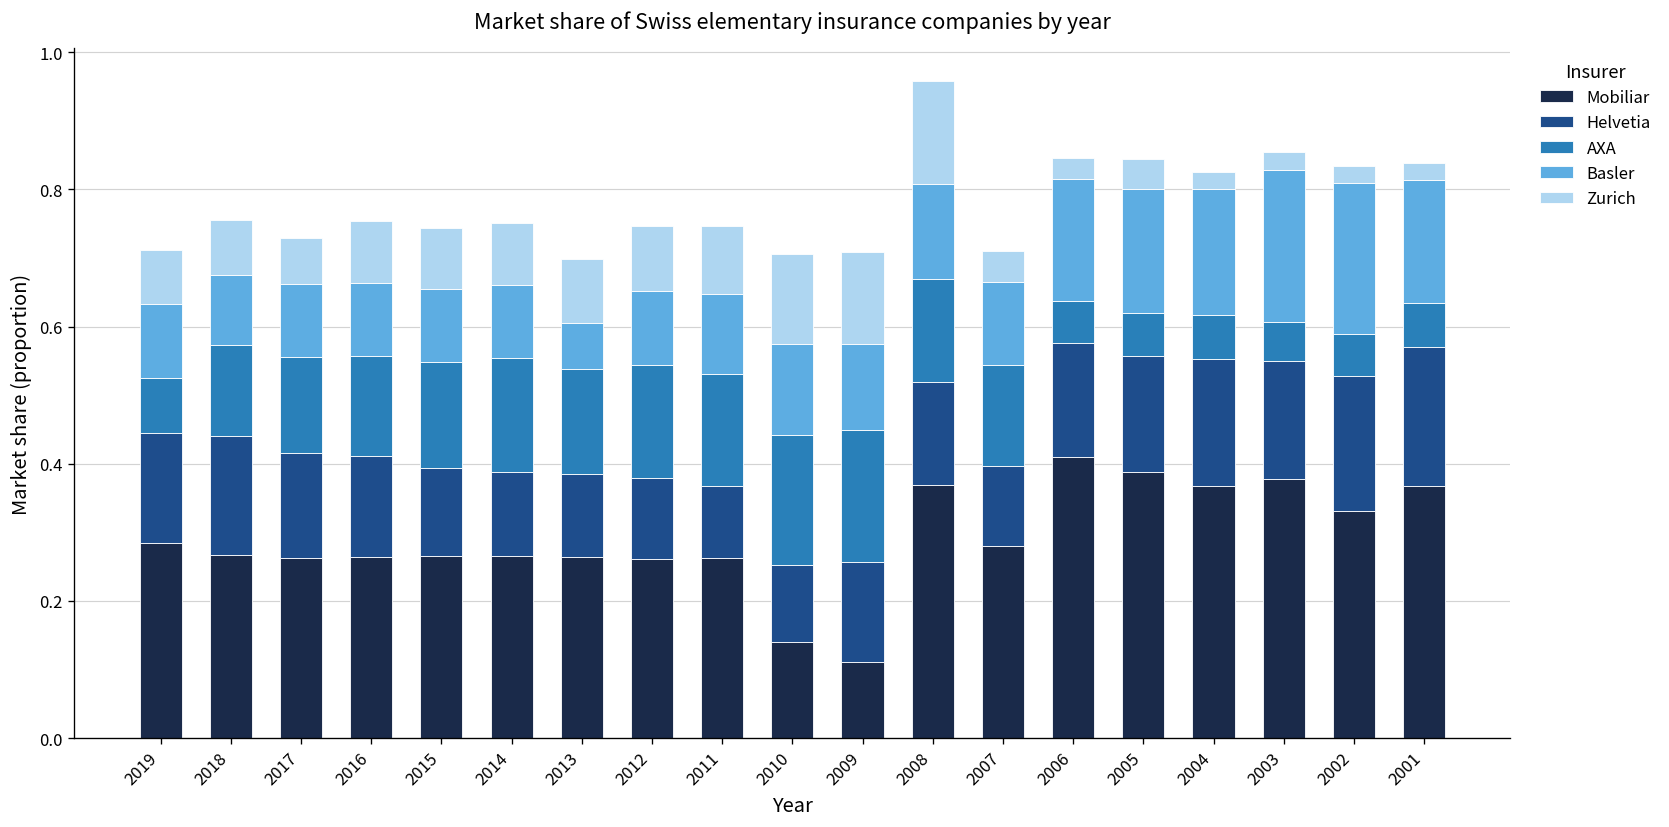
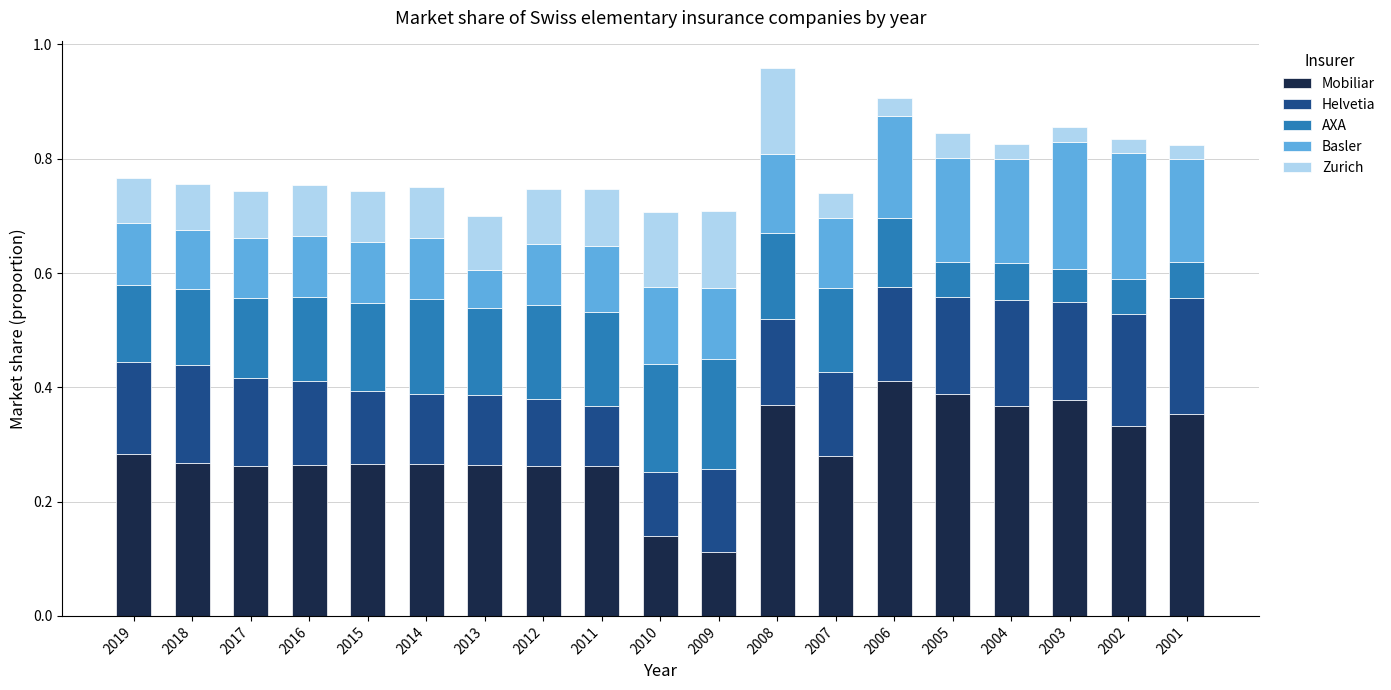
  {
    "Mobiliar": {
      "2019": 0.28,
      "2018": 0.27,
      "2017": 0.26,
      "2016": 0.26,
      "2015": 0.26,
      "2014": 0.26,
      "2013": 0.26,
      "2012": 0.26,
      "2011": 0.26,
      "2010": 0.14,
      "2009": 0.11,
      "2008": 0.37,
      "2007": 0.28,
      "2006": 0.41,
      "2005": 0.39,
      "2004": 0.37,
      "2003": 0.38,
      "2002": 0.33,
-     "2001": 0.37
+     "2001": 0.35
    },
    "Helvetia": {
      "2019": 0.16,
      "2018": 0.17,
      "2017": 0.15,
      "2016": 0.15,
      "2015": 0.13,
      "2014": 0.12,
      "2013": 0.12,
      "2012": 0.12,
      "2011": 0.11,
      "2010": 0.11,
      "2009": 0.15,
      "2008": 0.15,
-     "2007": 0.12,
+     "2007": 0.15,
      "2006": 0.17,
      "2005": 0.17,
      "2004": 0.19,
      "2003": 0.17,
      "2002": 0.20,
      "2001": 0.20
    },
    "AXA": {
-     "2019": 0.08,
+     "2019": 0.14,
      "2018": 0.13,
      "2017": 0.14,
      "2016": 0.15,
      "2015": 0.15,
      "2014": 0.17,
      "2013": 0.15,
      "2012": 0.16,
      "2011": 0.16,
      "2010": 0.19,
      "2009": 0.19,
      "2008": 0.15,
      "2007": 0.15,
-     "2006": 0.06,
+     "2006": 0.12,
      "2005": 0.06,
      "2004": 0.06,
      "2003": 0.06,
      "2002": 0.06,
      "2001": 0.06
    },
    "Basler": {
      "2019": 0.11,
      "2018": 0.10,
      "2017": 0.11,
      "2016": 0.11,
      "2015": 0.11,
      "2014": 0.11,
      "2013": 0.07,
      "2012": 0.11,
      "2011": 0.12,
      "2010": 0.13,
      "2009": 0.13,
      "2008": 0.14,
      "2007": 0.12,
      "2006": 0.18,
      "2005": 0.18,
      "2004": 0.18,
      "2003": 0.22,
      "2002": 0.22,
      "2001": 0.18
    },
    "Zurich": {
      "2019": 0.08,
      "2018": 0.08,
-     "2017": 0.07,
+     "2017": 0.08,
      "2016": 0.09,
      "2015": 0.09,
      "2014": 0.09,
      "2013": 0.09,
      "2012": 0.10,
      "2011": 0.10,
      "2010": 0.13,
      "2009": 0.13,
      "2008": 0.15,
      "2007": 0.05,
      "2006": 0.03,
      "2005": 0.04,
      "2004": 0.03,
      "2003": 0.03,
      "2002": 0.02,
      "2001": 0.02
    }
  }
